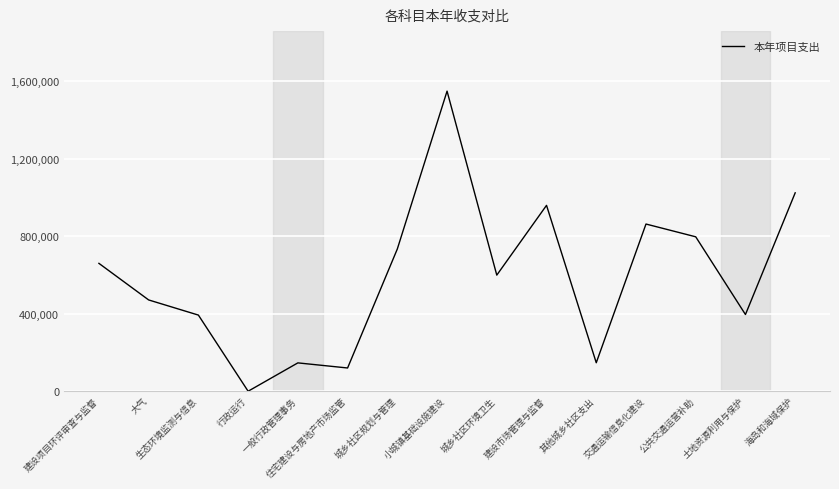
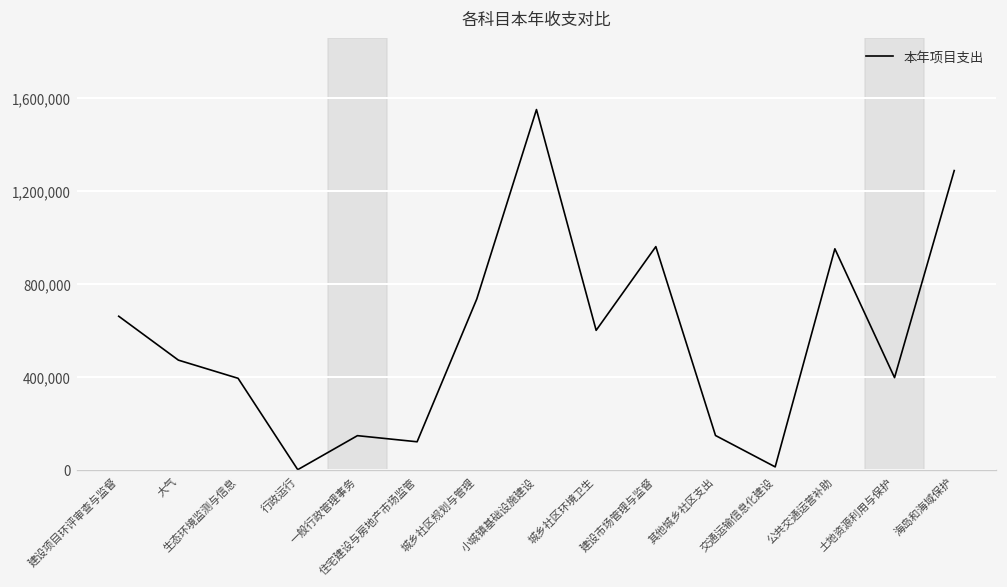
  {
    "建设项目环评审查与监督": "660,000",
    "大气": "470,000",
    "生态环境监测与信息": "390,000",
    "行政运行": "0",
    "一般行政管理事务": "150,000",
    "住宅建设与房地产市场监管": "120,000",
    "城乡社区规划与管理": "730,000",
    "小城镇基础设施建设": "1,550,000",
    "城乡社区环境卫生": "600,000",
    "建设市场管理与监督": "960,000",
    "其他城乡社区支出": "150,000",
-   "交通运输信息化建设": "860,000",
-   "公共交通运营补助": "800,000",
+   "交通运输信息化建设": "10,000",
+   "公共交通运营补助": "950,000",
    "土地资源利用与保护": "400,000",
-   "海岛和海域保护": "1,020,000"
+   "海岛和海域保护": "1,290,000"
  }
